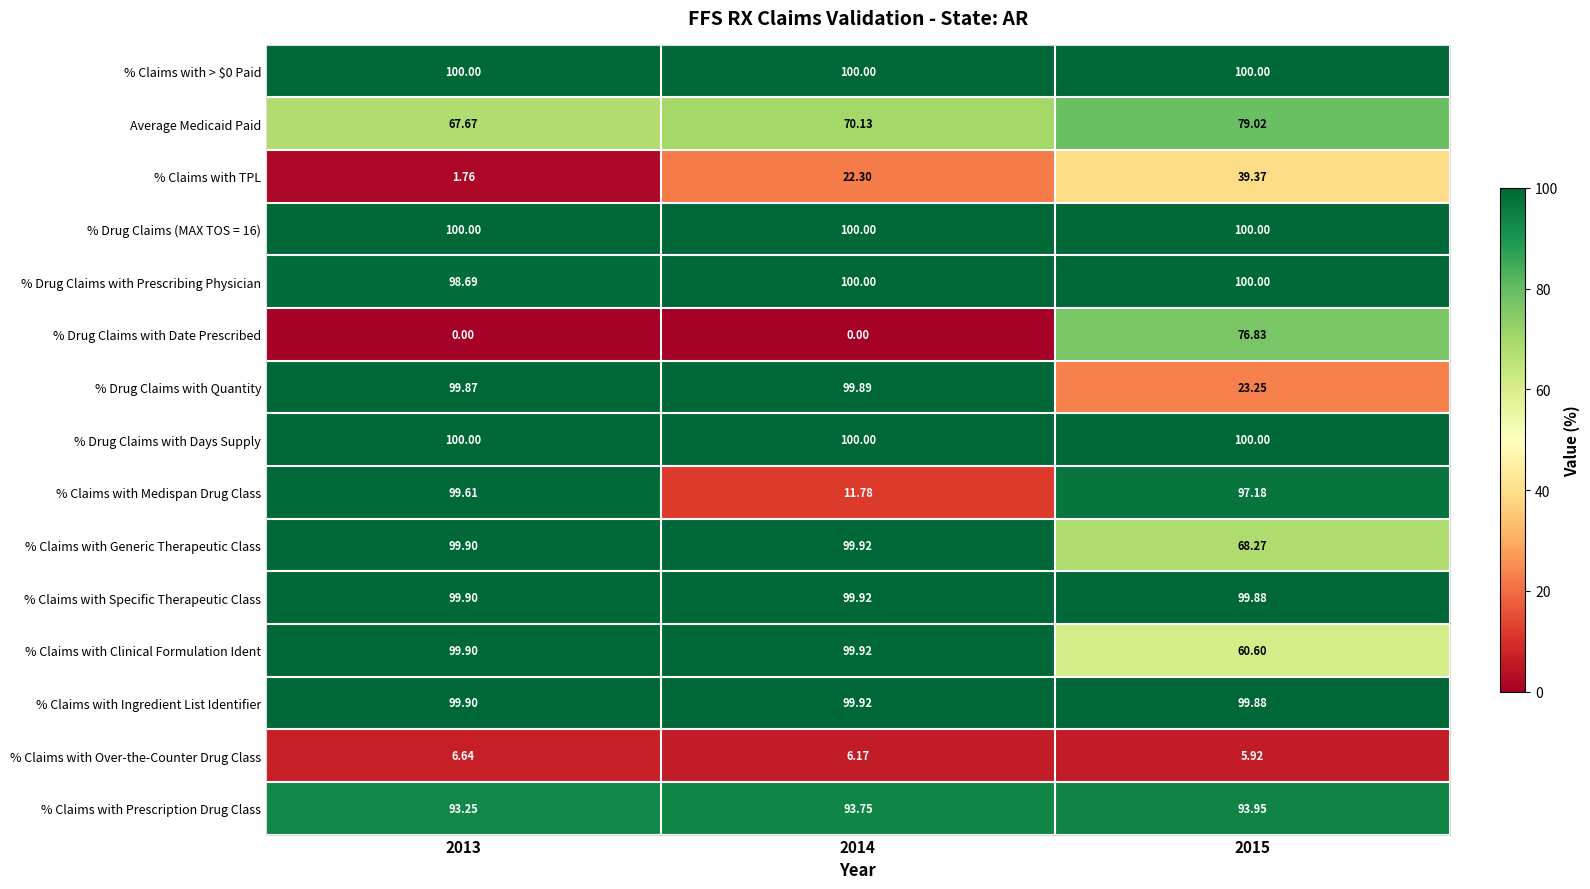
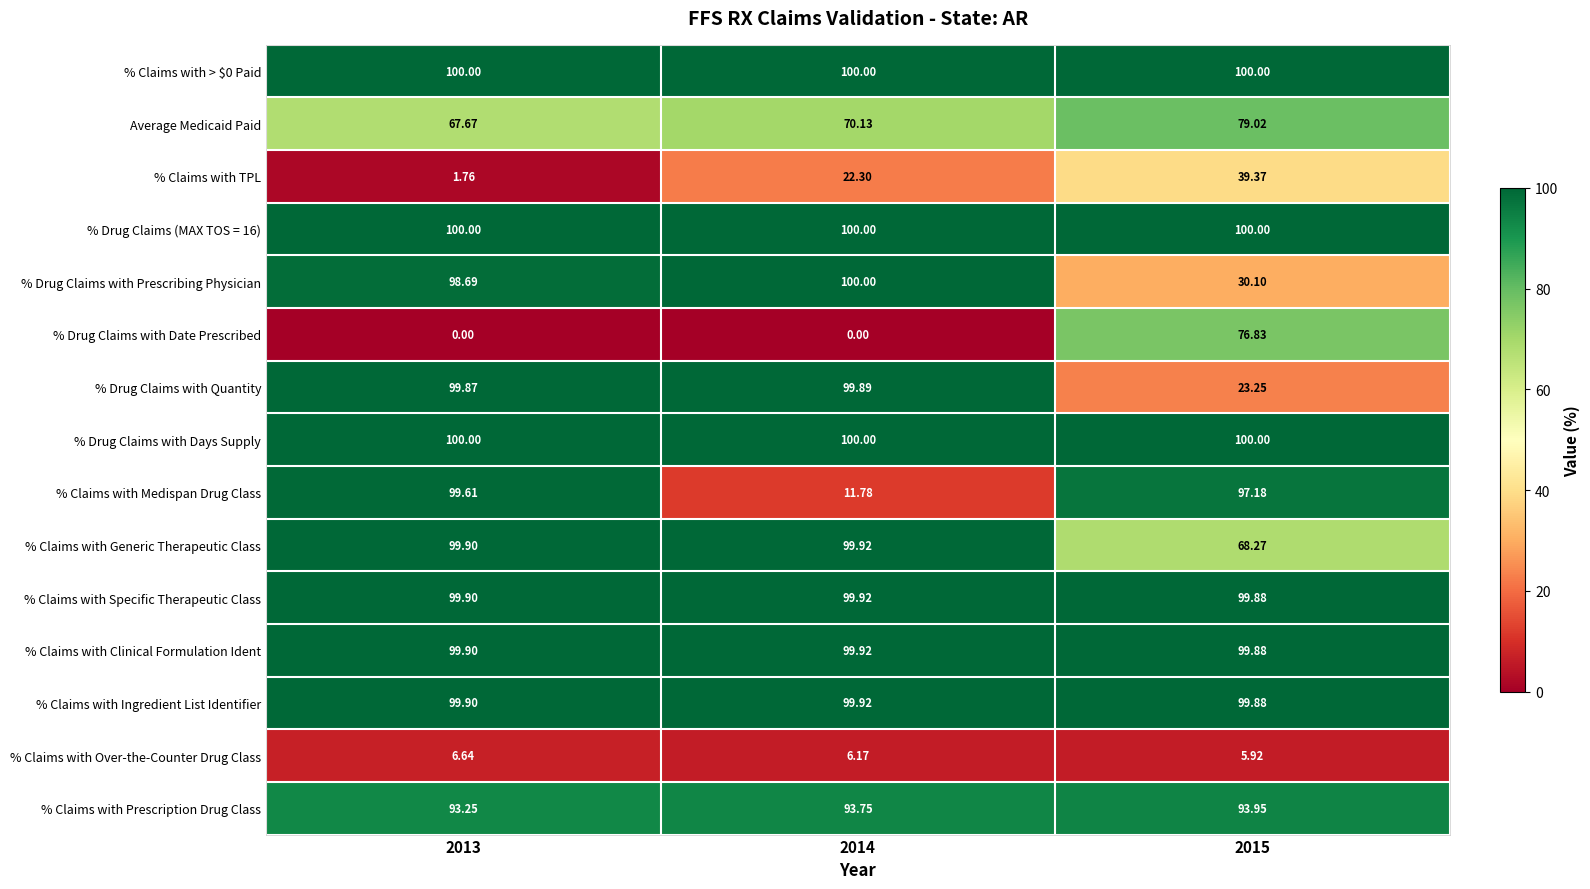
  {
    "% Claims with > $0 Paid": {
      "2013": 100.00,
      "2014": 100.00,
      "2015": 100.00
    },
    "Average Medicaid Paid": {
      "2013": 67.67,
      "2014": 70.13,
      "2015": 79.02
    },
    "% Claims with TPL": {
      "2013": 1.76,
      "2014": 22.30,
      "2015": 39.37
    },
    "% Drug Claims (MAX TOS = 16)": {
      "2013": 100.00,
      "2014": 100.00,
      "2015": 100.00
    },
    "% Drug Claims with Prescribing Physician": {
      "2013": 98.69,
      "2014": 100.00,
-     "2015": 100.00
+     "2015": 30.10
    },
    "% Drug Claims with Date Prescribed": {
      "2013": 0.00,
      "2014": 0.00,
      "2015": 76.83
    },
    "% Drug Claims with Quantity": {
      "2013": 99.87,
      "2014": 99.89,
      "2015": 23.25
    },
    "% Drug Claims with Days Supply": {
      "2013": 100.00,
      "2014": 100.00,
      "2015": 100.00
    },
    "% Claims with Medispan Drug Class": {
      "2013": 99.61,
      "2014": 11.78,
      "2015": 97.18
    },
    "% Claims with Generic Therapeutic Class": {
      "2013": 99.90,
      "2014": 99.92,
      "2015": 68.27
    },
    "% Claims with Specific Therapeutic Class": {
      "2013": 99.90,
      "2014": 99.92,
      "2015": 99.88
    },
    "% Claims with Clinical Formulation Ident": {
      "2013": 99.90,
      "2014": 99.92,
-     "2015": 60.60
+     "2015": 99.88
    },
    "% Claims with Ingredient List Identifier": {
      "2013": 99.90,
      "2014": 99.92,
      "2015": 99.88
    },
    "% Claims with Over-the-Counter Drug Class": {
      "2013": 6.64,
      "2014": 6.17,
      "2015": 5.92
    },
    "% Claims with Prescription Drug Class": {
      "2013": 93.25,
      "2014": 93.75,
      "2015": 93.95
    }
  }
